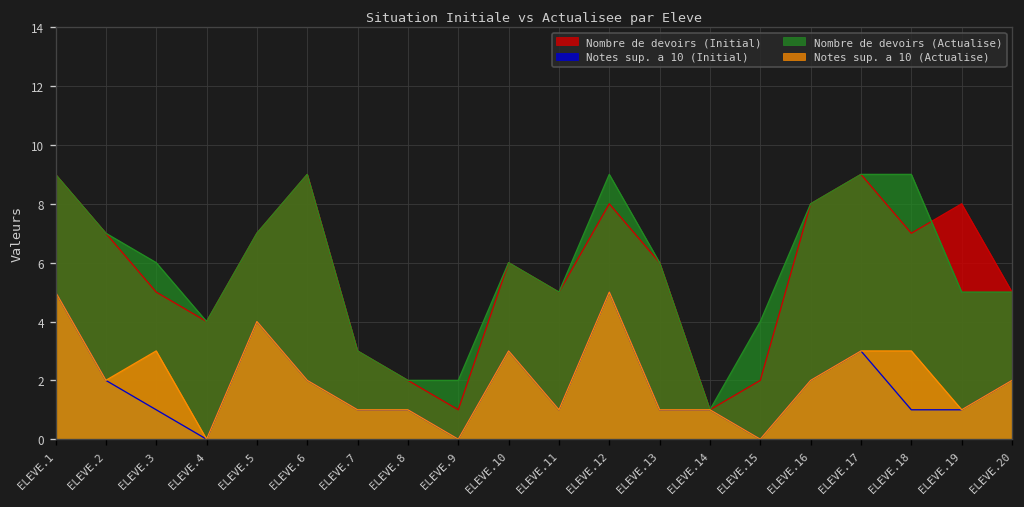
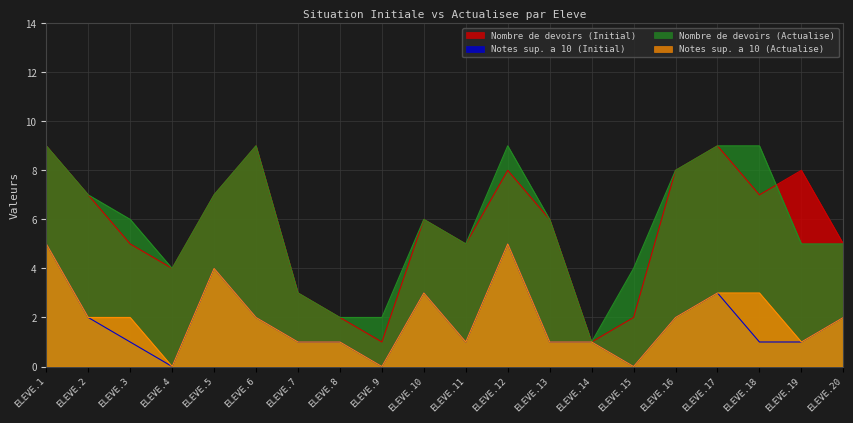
  {
    "Nombre de devoirs (Initial)": {
      "ELEVE.3": 5,
      "ELEVE.9": 1,
      "ELEVE.12": 8,
      "ELEVE.15": 2,
      "ELEVE.18": 7,
      "ELEVE.19": 8
    },
    "Notes sup. a 10 (Initial)": {
      "ELEVE.3": 1,
      "ELEVE.18": 1
    },
    "Nombre de devoirs (Actualise)": {
      "ELEVE.3": 6,
      "ELEVE.9": 2,
      "ELEVE.12": 9,
      "ELEVE.15": 4,
      "ELEVE.18": 9,
      "ELEVE.19": 5
    },
    "Notes sup. a 10 (Actualise)": {
-     "ELEVE.3": 3,
+     "ELEVE.3": 2,
      "ELEVE.18": 3
    }
  }
